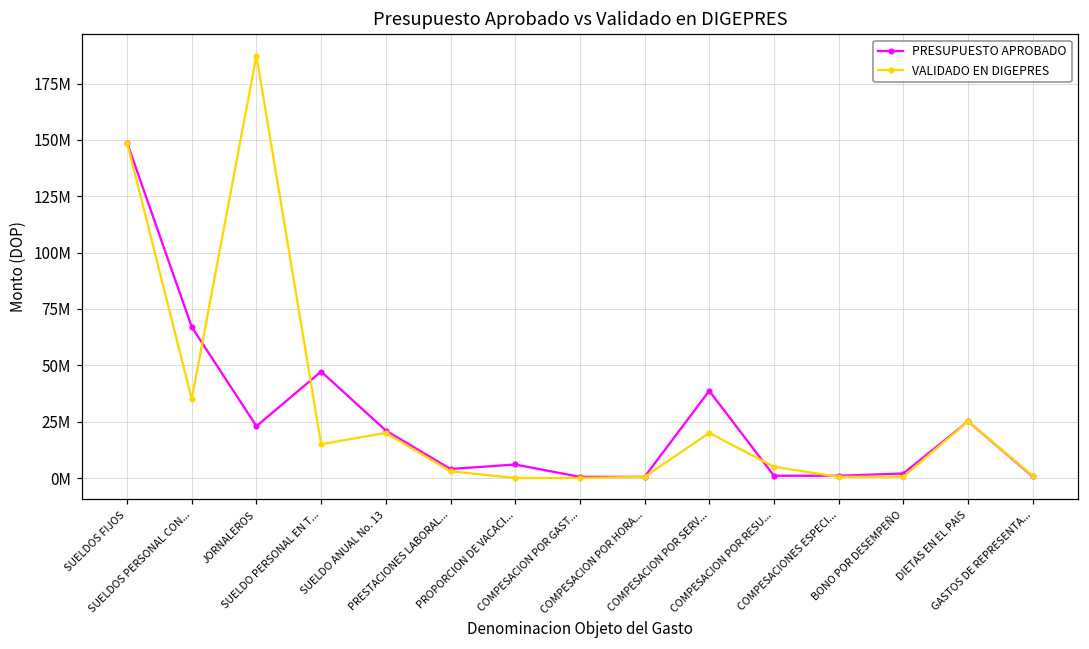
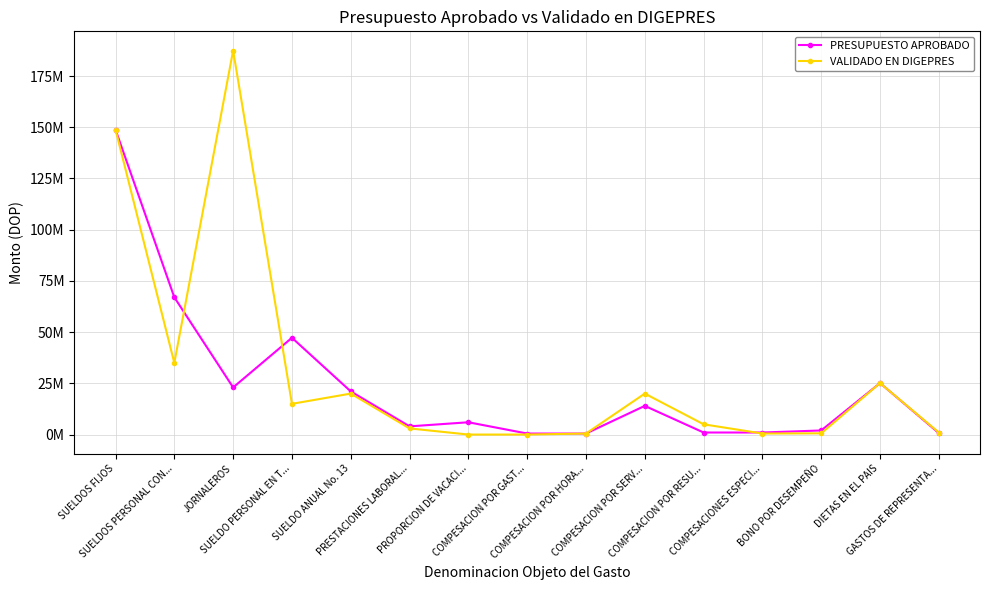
  {
    "PRESUPUESTO APROBADO": {
      "SUELDOS PERSONAL CON...": 67000000,
      "JORNALEROS": 23000000,
      "SUELDO PERSONAL EN T...": 47000000,
      "PROPORCION DE VACACI...": 6000000,
-     "COMPESACION POR SERV...": 39000000,
+     "COMPESACION POR SERV...": 14000000,
      "COMPESACION POR RESU...": 1000000,
      "BONO POR DESEMPEÑO": 2000000
    },
    "VALIDADO EN DIGEPRES": {
      "SUELDOS PERSONAL CON...": 35000000,
      "JORNALEROS": 187000000,
      "SUELDO PERSONAL EN T...": 15000000,
      "PROPORCION DE VACACI...": 0,
      "COMPESACION POR SERV...": 20000000,
      "COMPESACION POR RESU...": 5000000,
      "BONO POR DESEMPEÑO": 1000000
    }
  }
